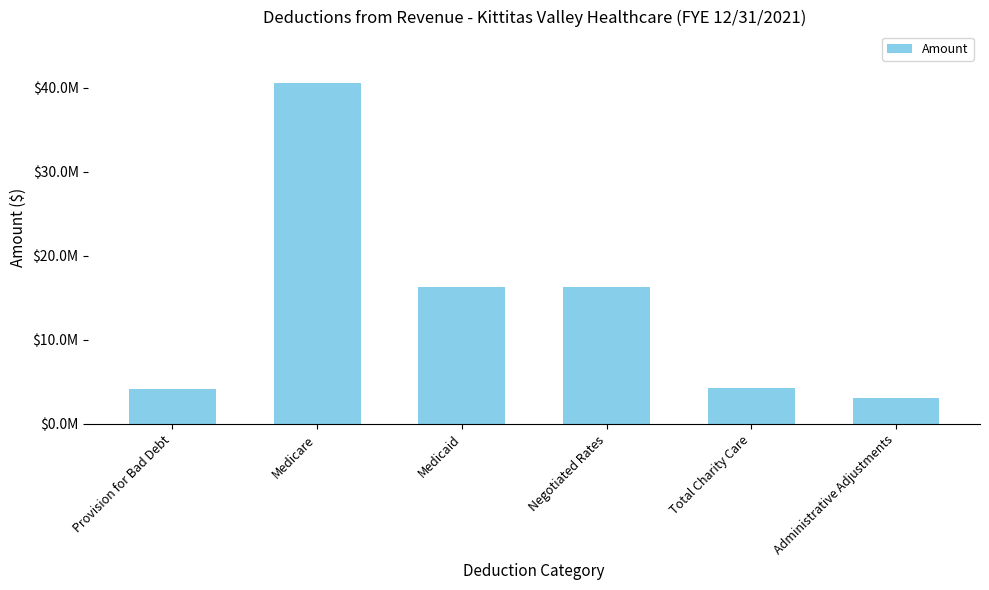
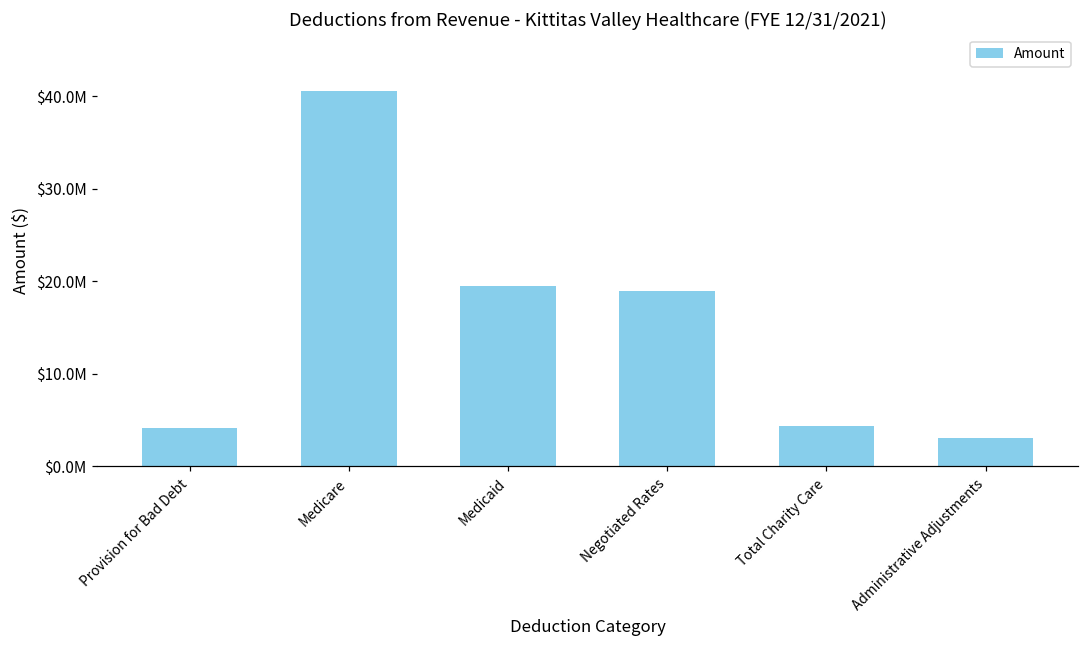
  {
    "Provision for Bad Debt": "$4000000",
    "Medicare": "$41000000",
-   "Medicaid": "$16000000",
-   "Negotiated Rates": "$16000000",
+   "Medicaid": "$19000000",
+   "Negotiated Rates": "$19000000",
    "Total Charity Care": "$4000000",
    "Administrative Adjustments": "$3000000"
  }
